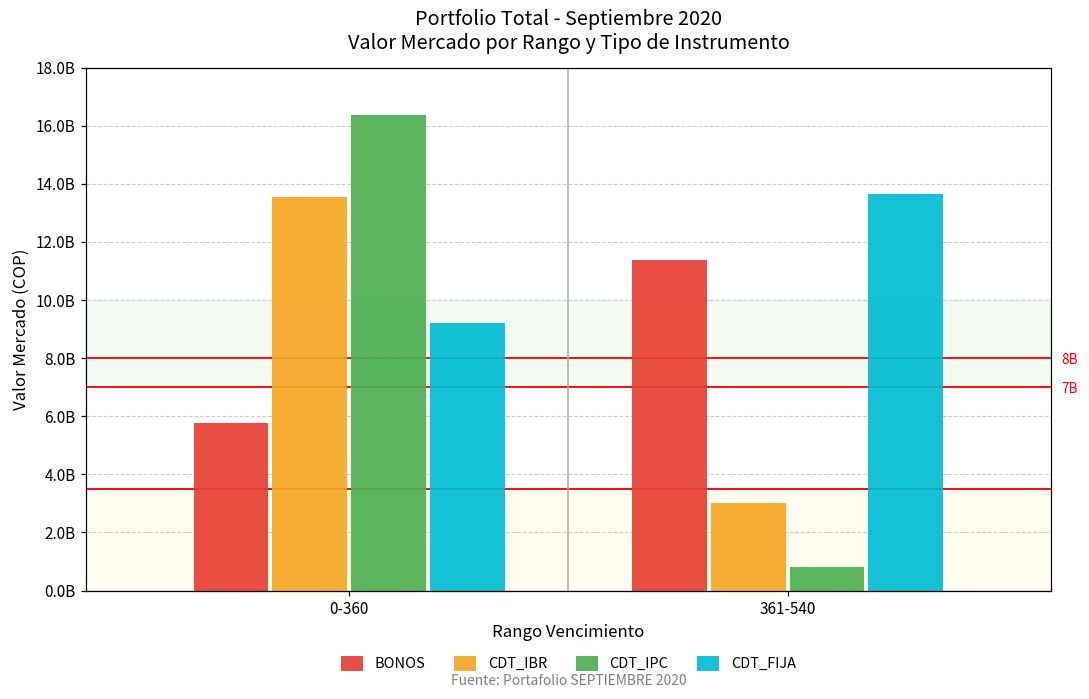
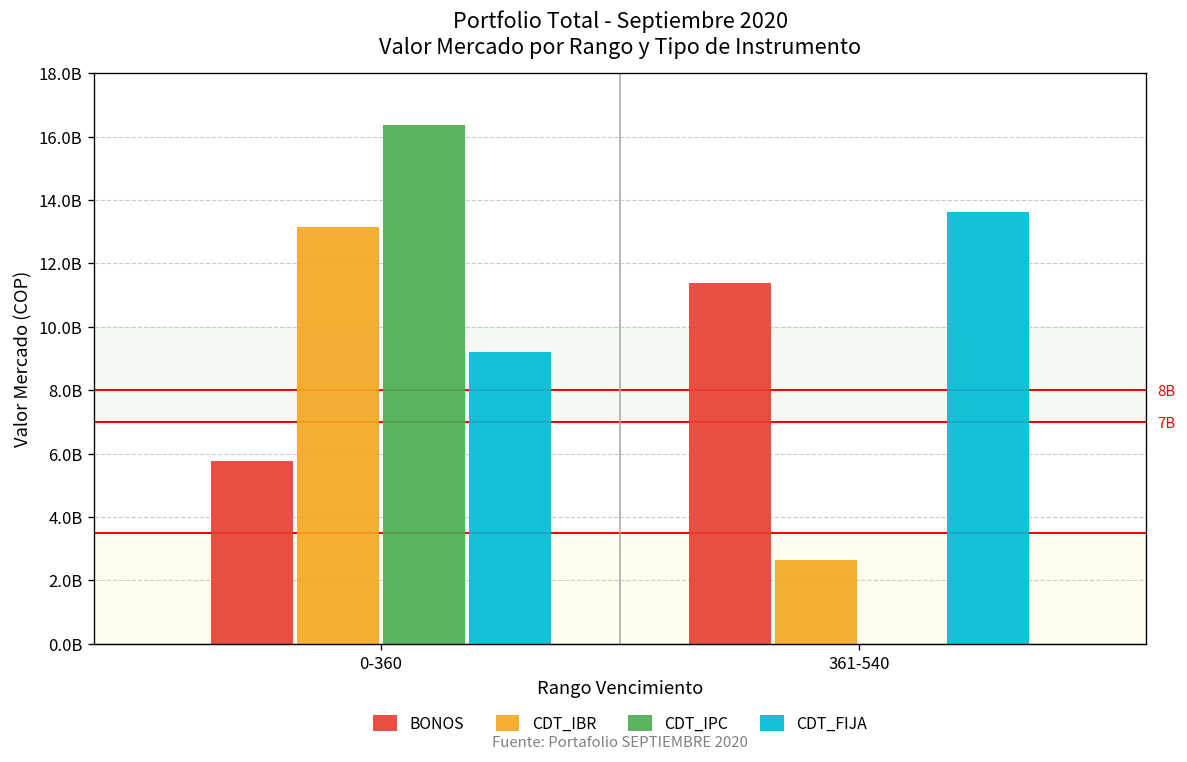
  {
    "BONOS": {
      "0-360": 5800000000,
      "361-540": 11400000000
    },
    "CDT_IBR": {
-     "0-360": 13500000000,
-     "361-540": 3000000000
+     "0-360": 13100000000,
+     "361-540": 2700000000
    },
    "CDT_IPC": {
      "0-360": 16400000000,
-     "361-540": 800000000
+     "361-540": 0
    },
    "CDT_FIJA": {
      "0-360": 9200000000,
      "361-540": 13600000000
    }
  }
